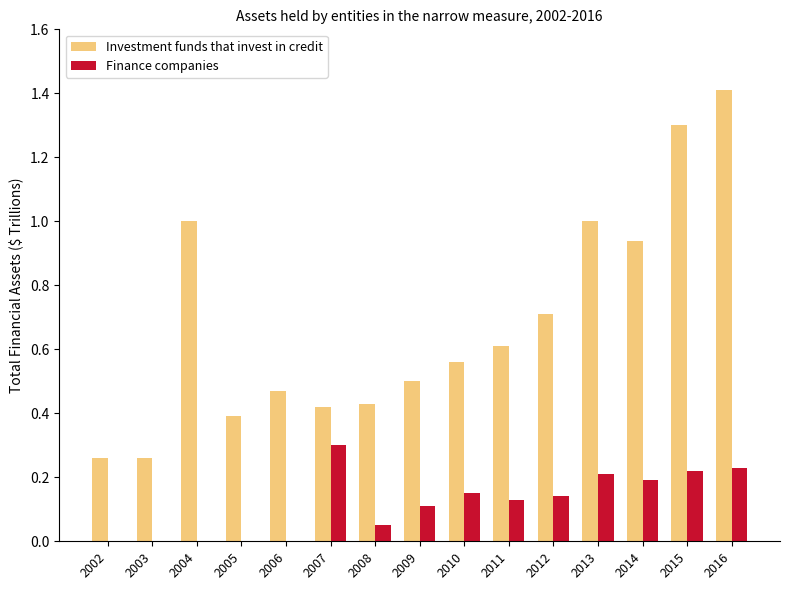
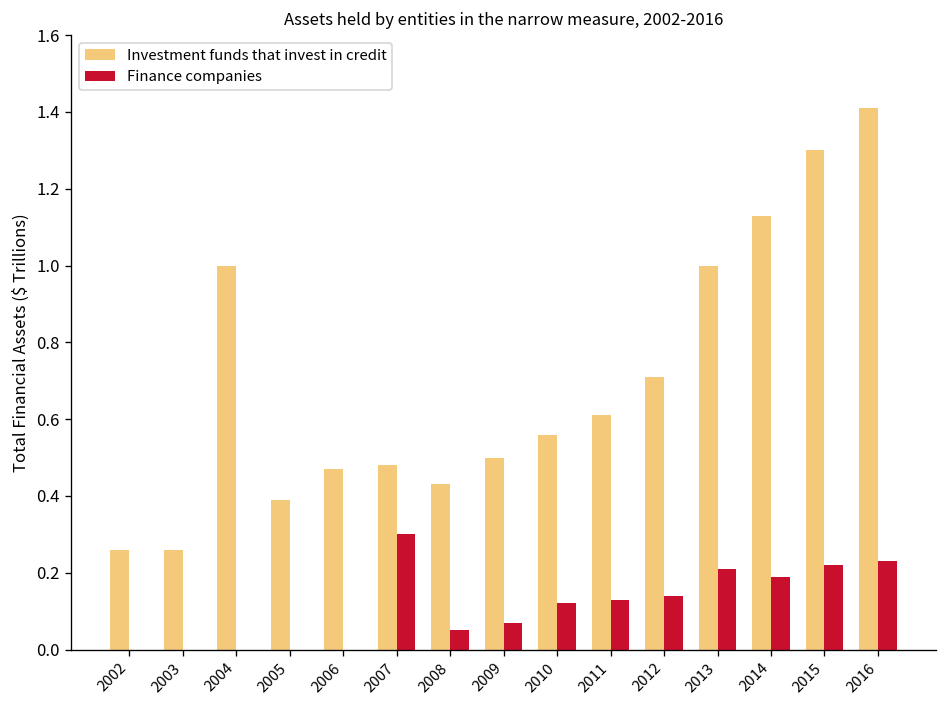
  {
    "Investment funds that invest in credit": {
      "2002": 0.26,
      "2003": 0.26,
      "2004": 1.00,
      "2005": 0.39,
      "2006": 0.47,
-     "2007": 0.42,
+     "2007": 0.48,
      "2008": 0.43,
      "2009": 0.50,
      "2010": 0.56,
      "2011": 0.61,
      "2012": 0.71,
      "2013": 1.00,
-     "2014": 0.94,
+     "2014": 1.13,
      "2015": 1.30,
      "2016": 1.41
    },
    "Finance companies": {
      "2002": 0.00,
      "2003": 0.00,
      "2004": 0.00,
      "2005": 0.00,
      "2006": 0.00,
      "2007": 0.30,
      "2008": 0.05,
-     "2009": 0.11,
-     "2010": 0.15,
+     "2009": 0.07,
+     "2010": 0.12,
      "2011": 0.13,
      "2012": 0.14,
      "2013": 0.21,
      "2014": 0.19,
      "2015": 0.22,
      "2016": 0.23
    }
  }
